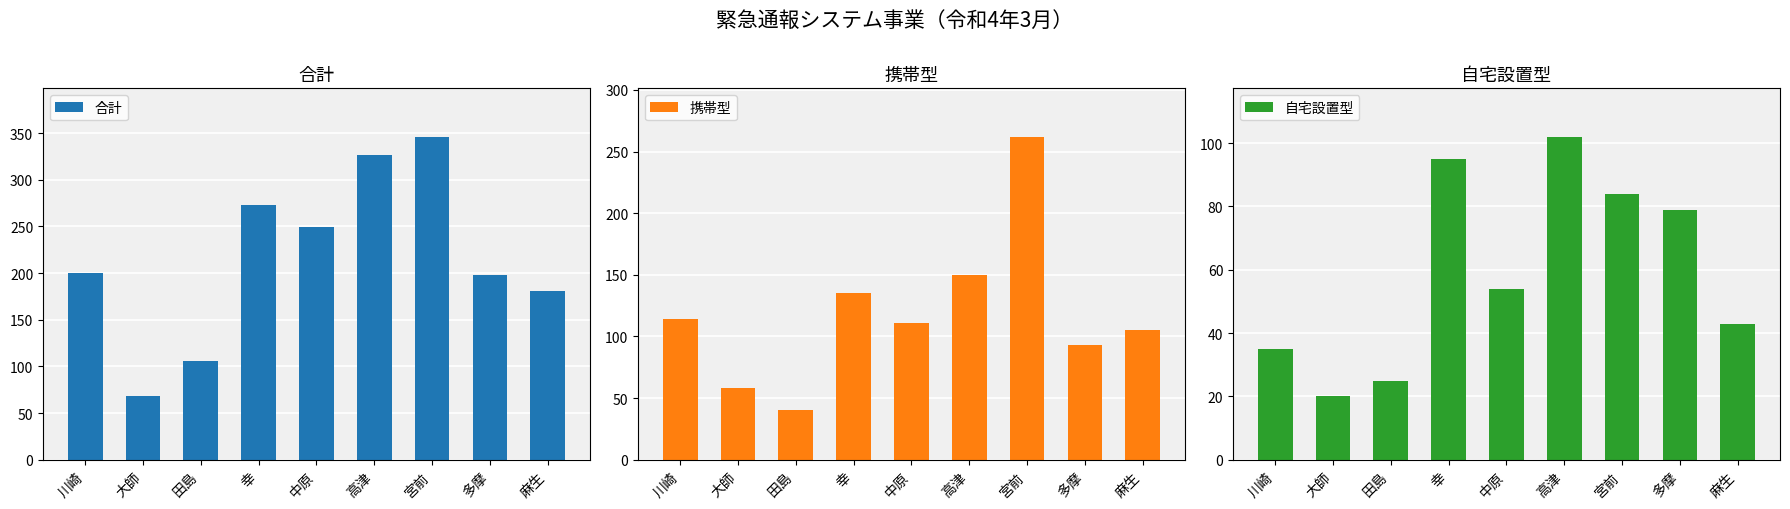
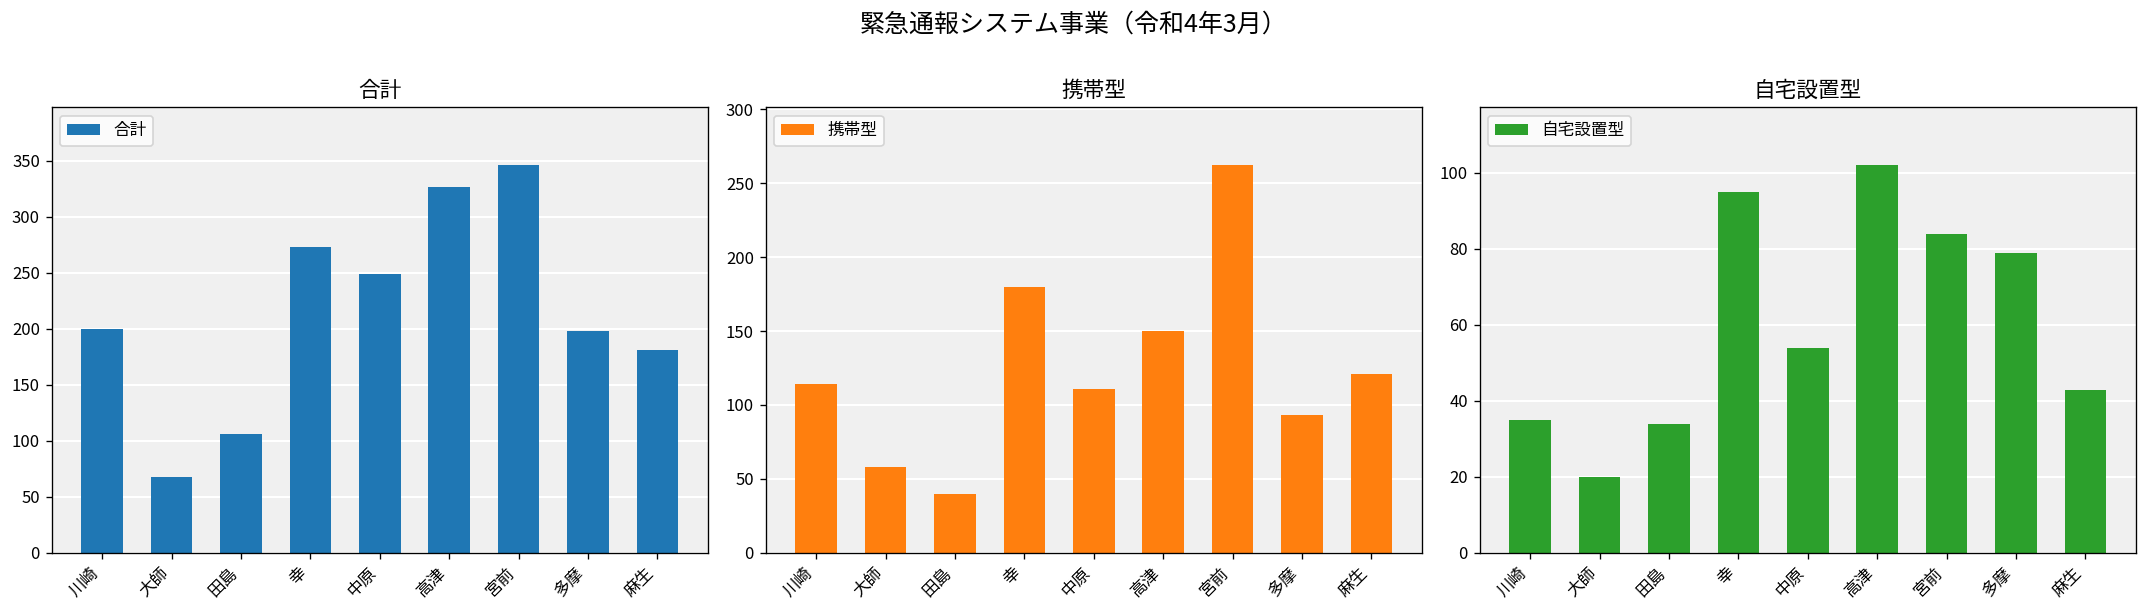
  {
    "合計": {
      "川崎": 200,
      "大師": 70,
      "田島": 110,
      "幸": 270,
      "中原": 250,
      "高津": 330,
      "宮前": 350,
      "多摩": 200,
      "麻生": 180
    },
    "携帯型": {
      "川崎": 114,
      "大師": 58,
      "田島": 40,
-     "幸": 135,
+     "幸": 180,
      "中原": 111,
      "高津": 150,
      "宮前": 262,
      "多摩": 93,
-     "麻生": 105
+     "麻生": 121
    },
    "自宅設置型": {
      "川崎": 35,
      "大師": 20,
-     "田島": 25,
+     "田島": 34,
      "幸": 95,
      "中原": 54,
      "高津": 102,
      "宮前": 84,
      "多摩": 79,
      "麻生": 43
    }
  }
